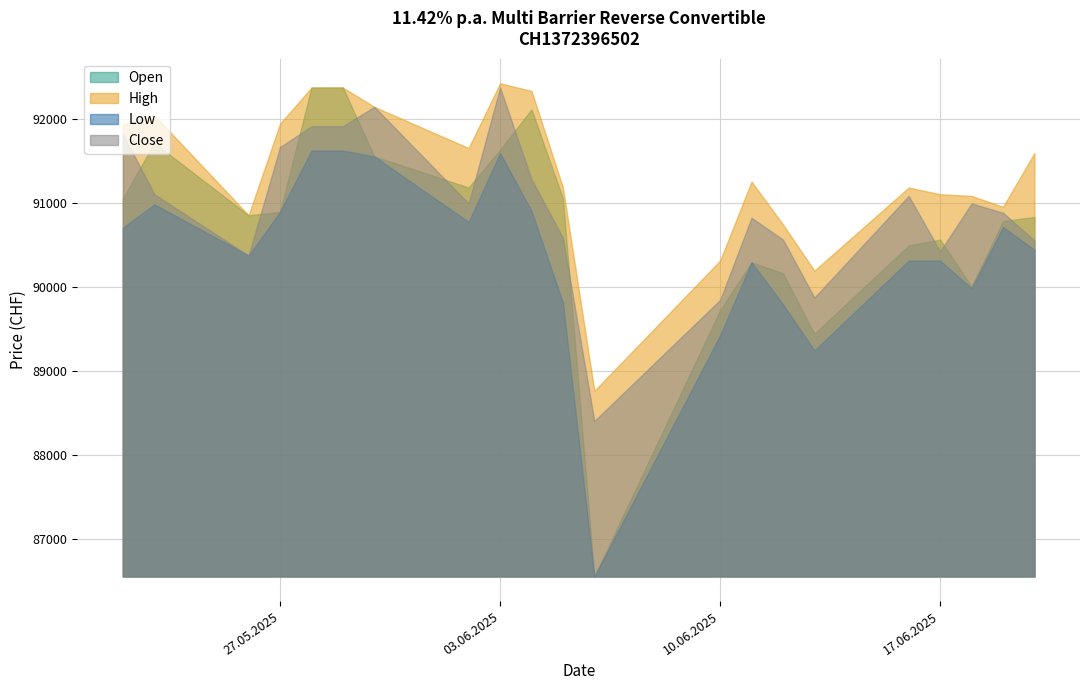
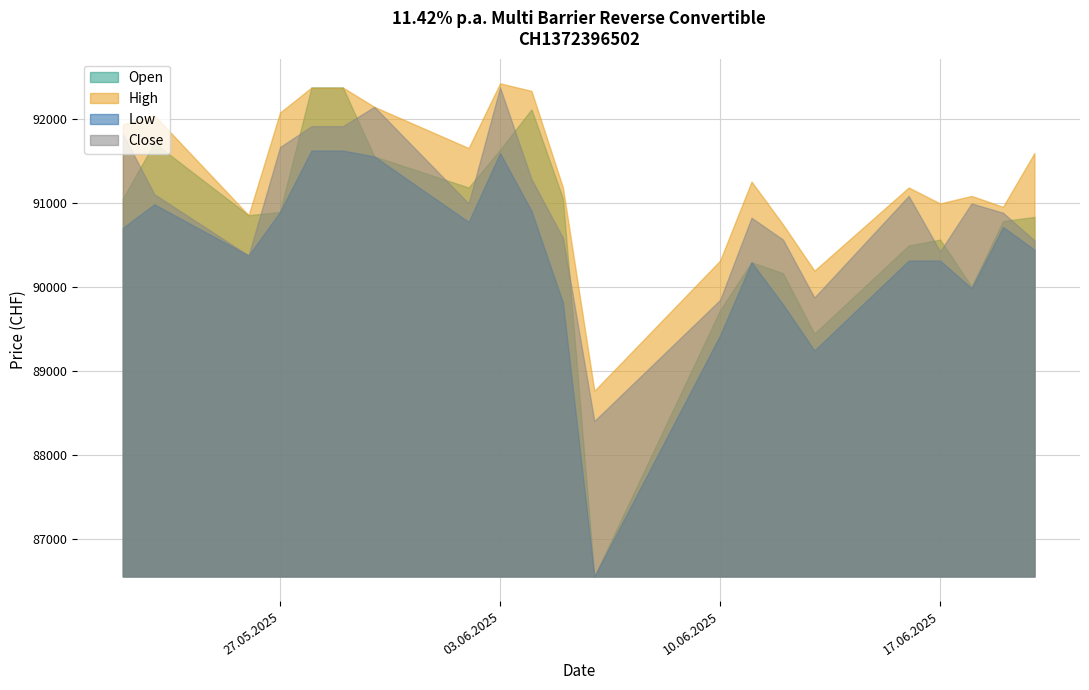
  {
    "High": {
-     "27.05.2025": 91900,
+     "27.05.2025": 92100,
      "03.06.2025": 92400,
      "10.06.2025": 90300,
-     "17.06.2025": 91100
+     "17.06.2025": 91000
    },
    "Close": {
      "27.05.2025": 91700,
      "03.06.2025": 92400,
      "10.06.2025": 89800,
      "17.06.2025": 90400
    }
  }
